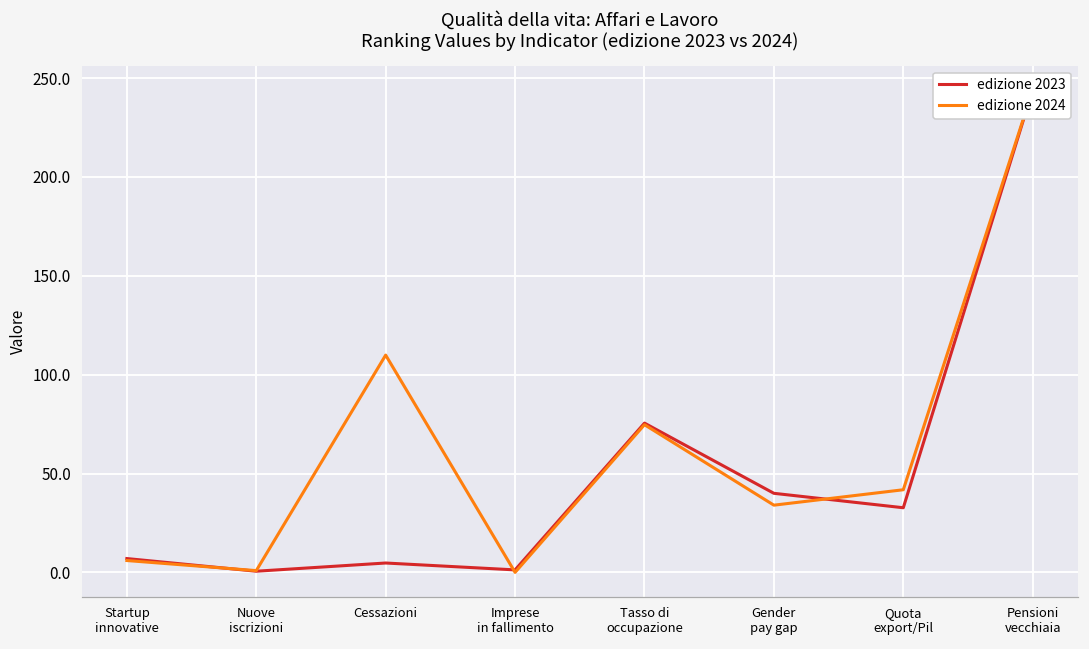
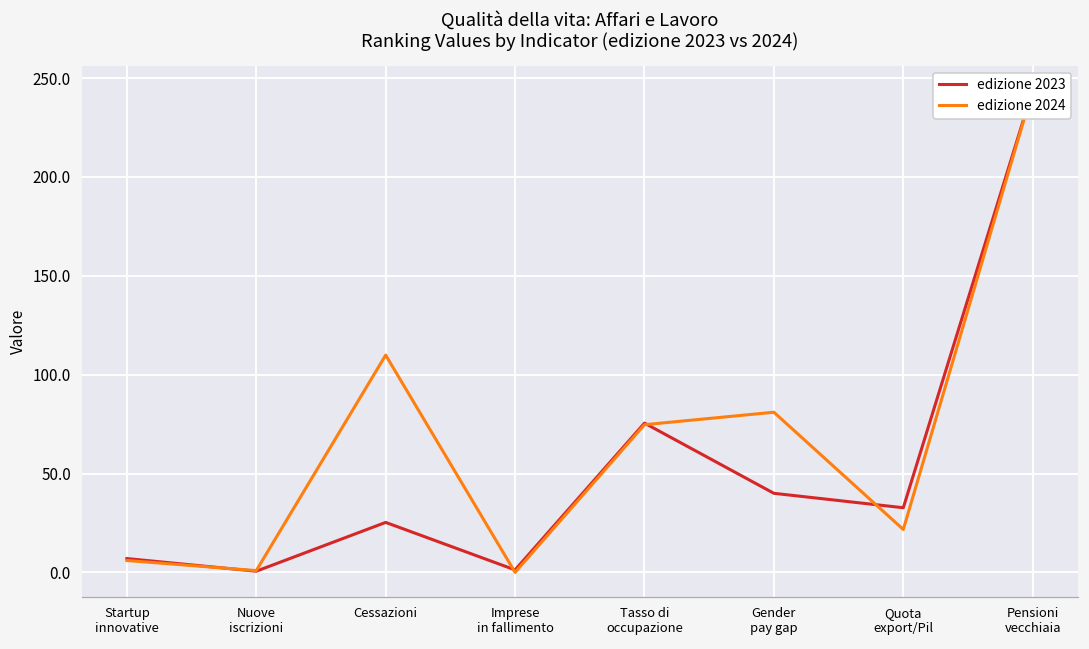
  {
    "edizione 2023": {
-     "Cessazioni": 5,
+     "Cessazioni": 25,
      "Gender pay gap": 40,
      "Quota export/Pil": 33
    },
    "edizione 2024": {
      "Cessazioni": 110,
-     "Gender pay gap": 34,
-     "Quota export/Pil": 42
+     "Gender pay gap": 81,
+     "Quota export/Pil": 22
    }
  }
